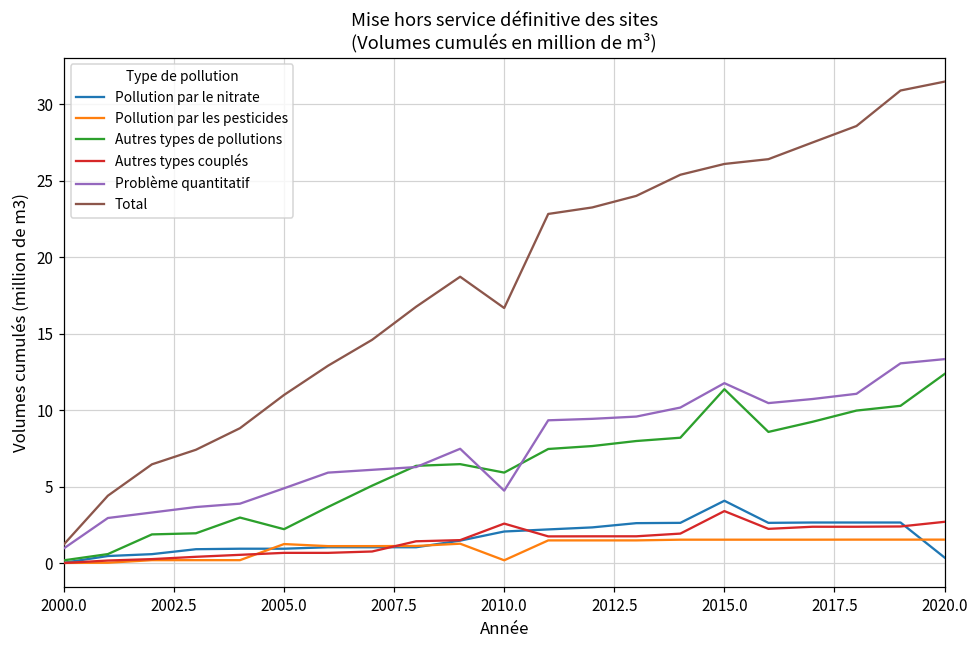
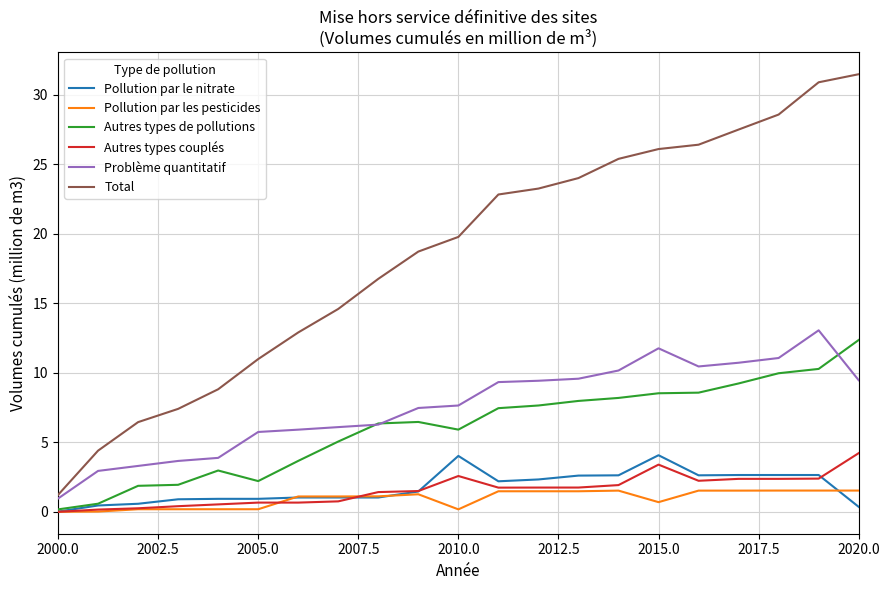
  {
    "Pollution par le nitrate": {
      "2005.0": 0.9,
-     "2010.0": 2.1,
+     "2010.0": 4.0,
      "2015.0": 4.1,
      "2020.0": 0.4
    },
    "Pollution par les pesticides": {
-     "2005.0": 1.2,
+     "2005.0": 0.2,
      "2010.0": 0.2,
-     "2015.0": 1.5,
+     "2015.0": 0.7,
      "2020.0": 1.5
    },
    "Autres types de pollutions": {
      "2005.0": 2.2,
      "2010.0": 5.9,
-     "2015.0": 11.4,
+     "2015.0": 8.5,
      "2020.0": 12.4
    },
    "Autres types couplés": {
      "2005.0": 0.7,
      "2010.0": 2.6,
      "2015.0": 3.4,
-     "2020.0": 2.7
+     "2020.0": 4.2
    },
    "Problème quantitatif": {
      "2000.0": 1.0,
-     "2005.0": 4.9,
-     "2010.0": 4.7,
+     "2005.0": 5.7,
+     "2010.0": 7.6,
      "2015.0": 11.8,
-     "2020.0": 13.3
+     "2020.0": 9.5
    },
    "Total": {
      "2000.0": 1.2,
      "2005.0": 11.0,
-     "2010.0": 16.7,
+     "2010.0": 19.8,
      "2015.0": 26.1,
      "2020.0": 31.5
    }
  }
